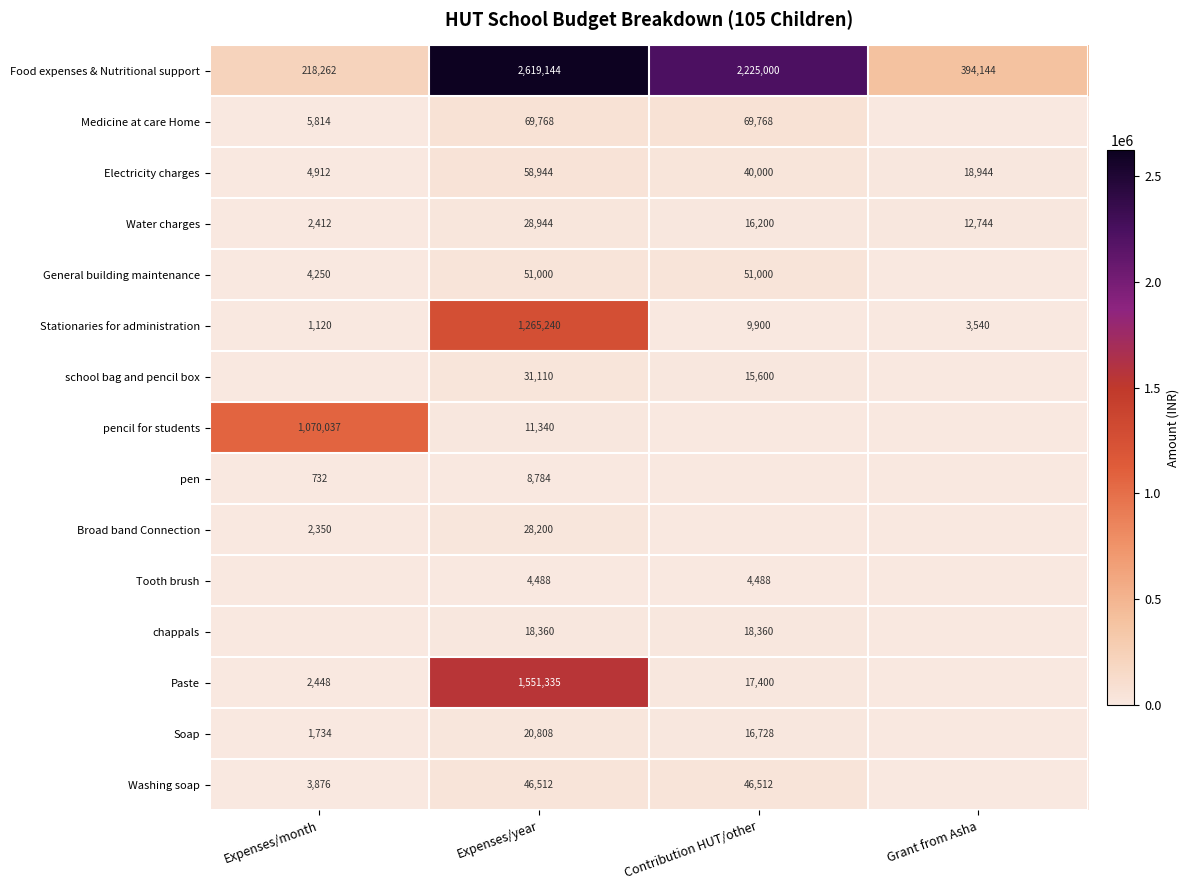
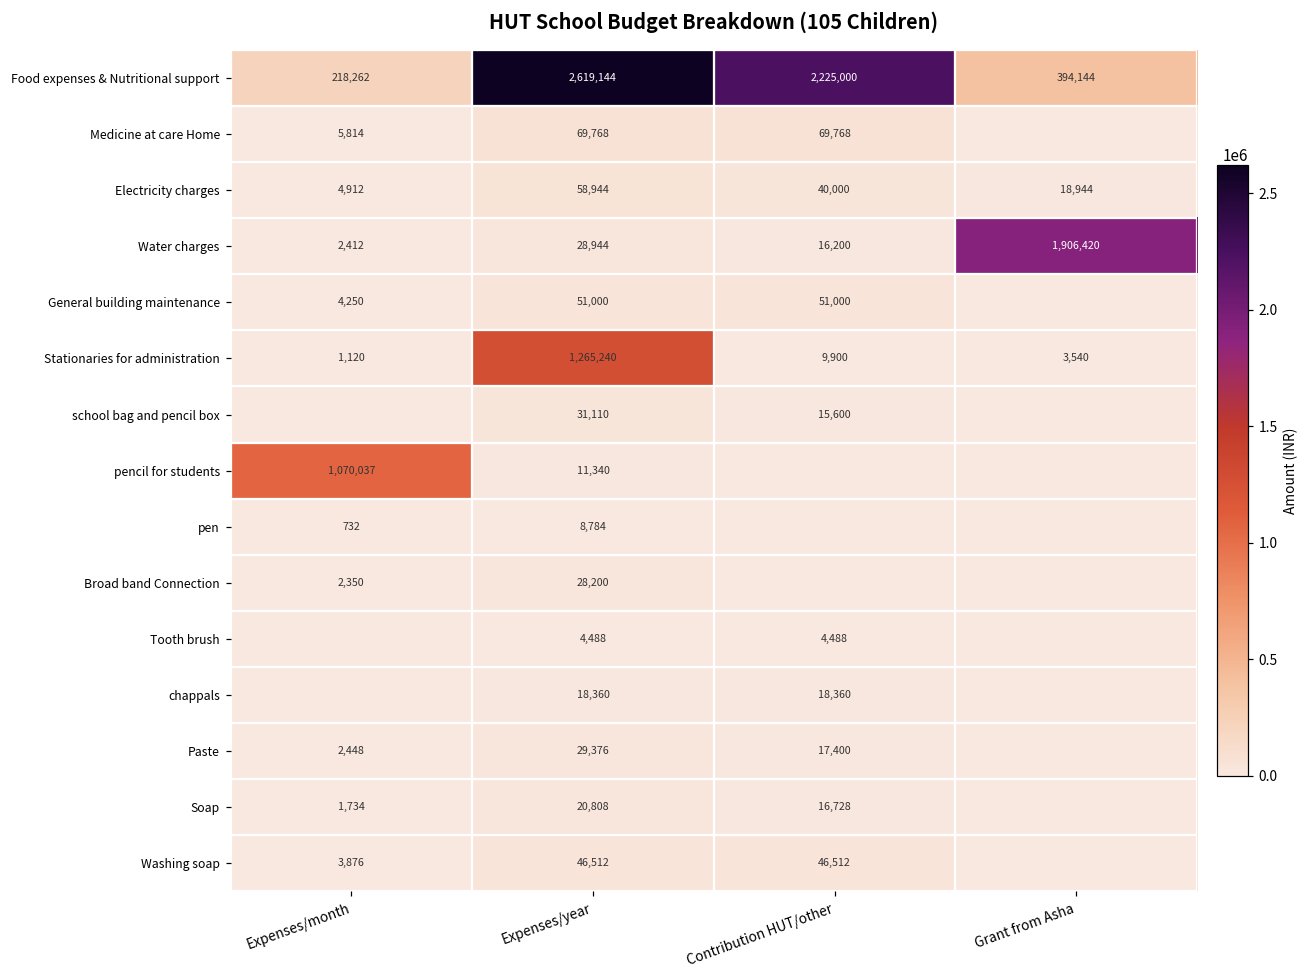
  {
    "Food expenses & Nutritional support": {
      "Expenses/month": "218,262",
      "Expenses/year": "2,619,144",
      "Contribution HUT/other": "2,225,000",
      "Grant from Asha": "394,144"
    },
    "Medicine at care Home": {
      "Expenses/month": "5,814",
      "Expenses/year": "69,768",
      "Contribution HUT/other": "69,768"
    },
    "Electricity charges": {
      "Expenses/month": "4,912",
      "Expenses/year": "58,944",
      "Contribution HUT/other": "40,000",
      "Grant from Asha": "18,944"
    },
    "Water charges": {
      "Expenses/month": "2,412",
      "Expenses/year": "28,944",
      "Contribution HUT/other": "16,200",
-     "Grant from Asha": "12,744"
+     "Grant from Asha": "1,906,420"
    },
    "General building maintenance": {
      "Expenses/month": "4,250",
      "Expenses/year": "51,000",
      "Contribution HUT/other": "51,000"
    },
    "Stationaries for administration": {
      "Expenses/month": "1,120",
      "Expenses/year": "1,265,240",
      "Contribution HUT/other": "9,900",
      "Grant from Asha": "3,540"
    },
    "school bag and pencil box": {
      "Expenses/year": "31,110",
      "Contribution HUT/other": "15,600"
    },
    "pencil for students": {
      "Expenses/month": "1,070,037",
      "Expenses/year": "11,340"
    },
    "pen": {
      "Expenses/month": "732",
      "Expenses/year": "8,784"
    },
    "Broad band Connection": {
      "Expenses/month": "2,350",
      "Expenses/year": "28,200"
    },
    "Tooth brush": {
      "Expenses/year": "4,488",
      "Contribution HUT/other": "4,488"
    },
    "chappals": {
      "Expenses/year": "18,360",
      "Contribution HUT/other": "18,360"
    },
    "Paste": {
      "Expenses/month": "2,448",
-     "Expenses/year": "1,551,335",
+     "Expenses/year": "29,376",
      "Contribution HUT/other": "17,400"
    },
    "Soap": {
      "Expenses/month": "1,734",
      "Expenses/year": "20,808",
      "Contribution HUT/other": "16,728"
    },
    "Washing soap": {
      "Expenses/month": "3,876",
      "Expenses/year": "46,512",
      "Contribution HUT/other": "46,512"
    }
  }
